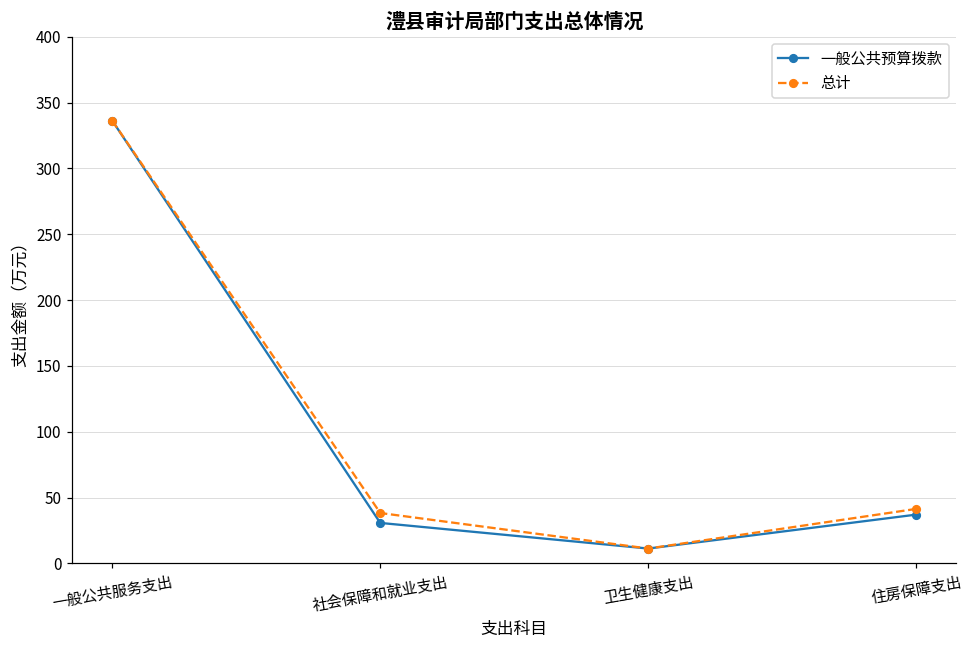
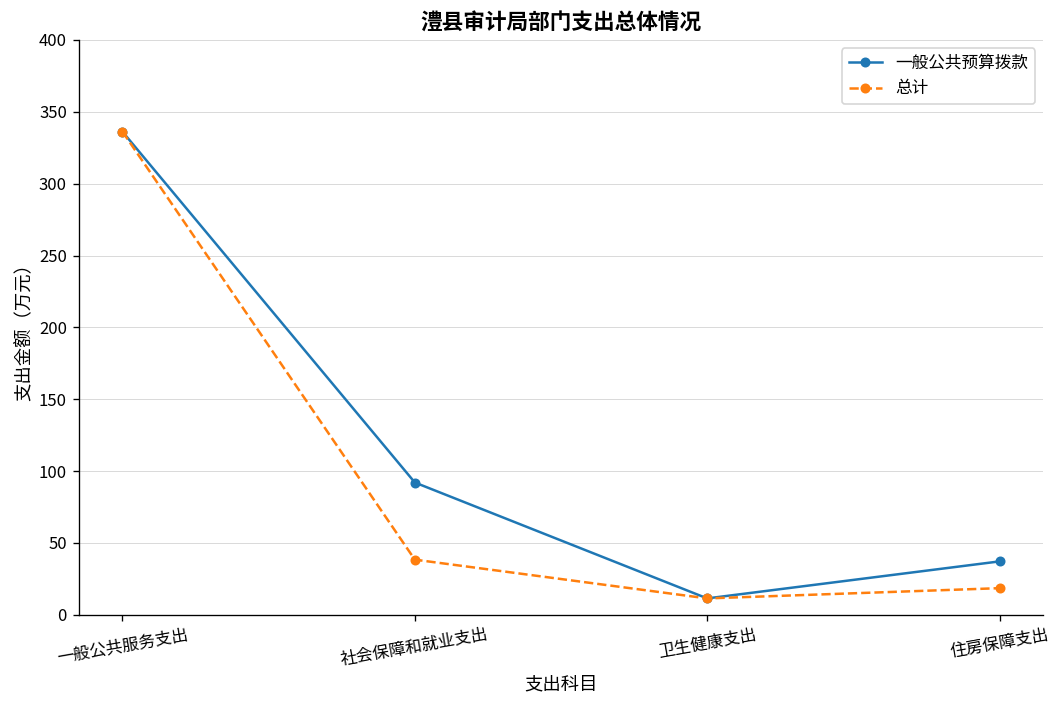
  {
    "一般公共预算拨款": {
-     "社会保障和就业支出": 31,
+     "社会保障和就业支出": 92,
      "住房保障支出": 37
    },
    "总计": {
      "社会保障和就业支出": 38,
-     "住房保障支出": 41
+     "住房保障支出": 18
    }
  }
